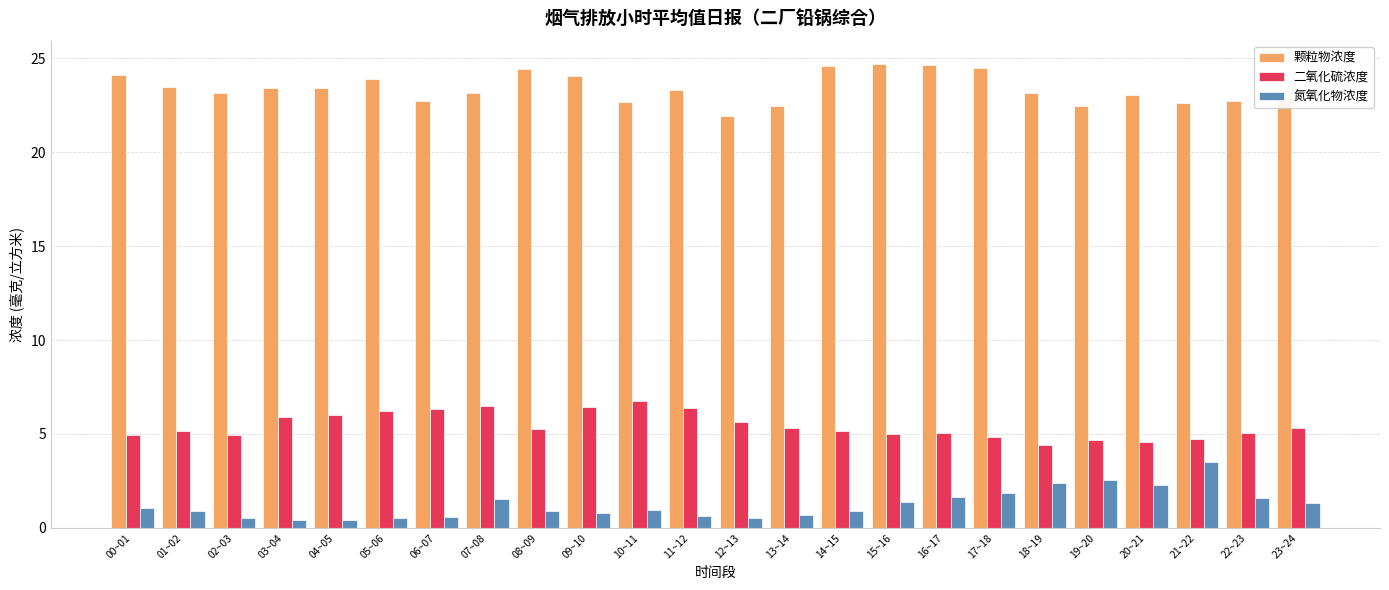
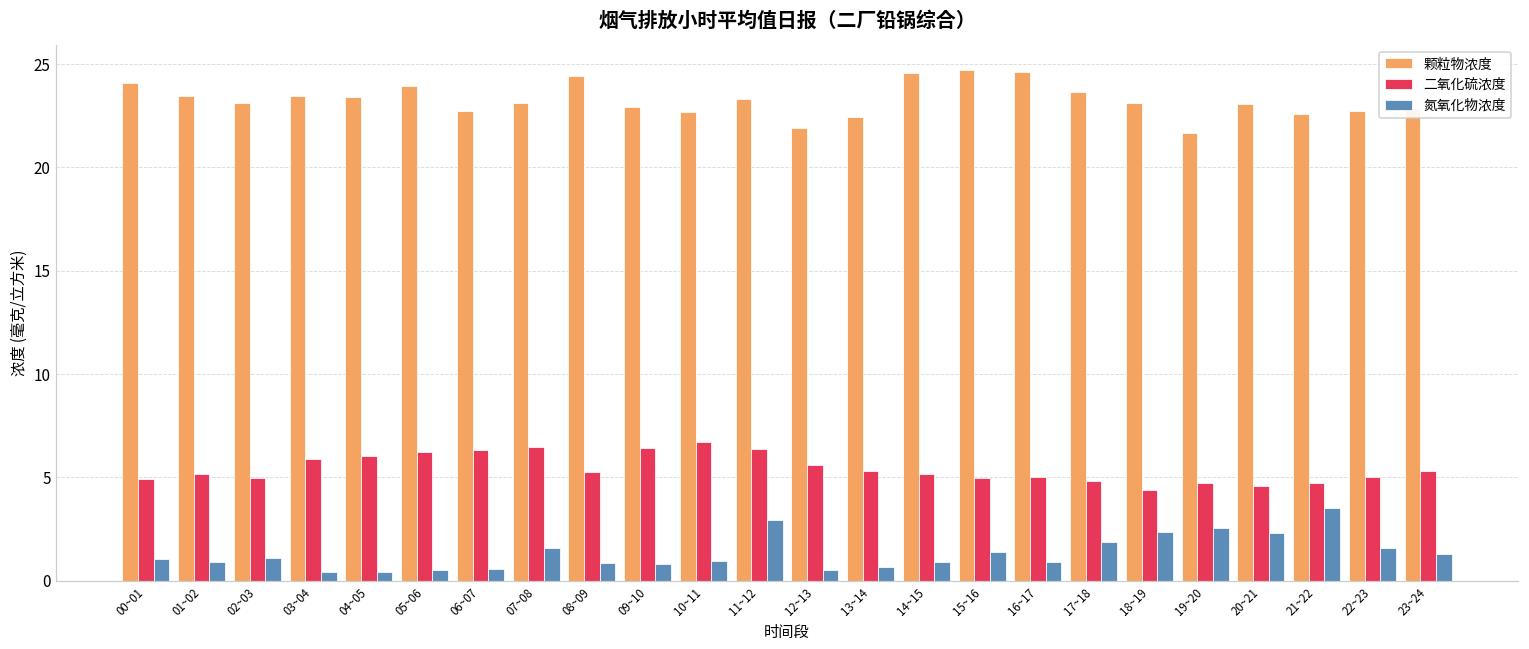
  {
    "颗粒物浓度": {
      "00~01": 24.1,
      "01~02": 23.5,
      "02~03": 23.1,
      "03~04": 23.4,
      "04~05": 23.4,
      "05~06": 23.9,
      "06~07": 22.7,
      "07~08": 23.1,
      "08~09": 24.4,
-     "09~10": 24.0,
+     "09~10": 22.9,
      "10~11": 22.7,
      "11~12": 23.3,
      "12~13": 21.9,
      "13~14": 22.5,
      "14~15": 24.6,
      "15~16": 24.7,
      "16~17": 24.6,
-     "17~18": 24.5,
+     "17~18": 23.6,
      "18~19": 23.1,
-     "19~20": 22.4,
+     "19~20": 21.7,
      "20~21": 23.1,
      "21~22": 22.6,
      "22~23": 22.7
    },
    "二氧化硫浓度": {
      "00~01": 4.9,
      "01~02": 5.2,
      "02~03": 5.0,
      "03~04": 5.9,
      "04~05": 6.0,
      "05~06": 6.2,
      "06~07": 6.3,
      "07~08": 6.5,
      "08~09": 5.2,
      "09~10": 6.4,
      "10~11": 6.7,
      "11~12": 6.4,
      "12~13": 5.6,
      "13~14": 5.3,
      "14~15": 5.2,
      "15~16": 5.0,
      "16~17": 5.0,
      "17~18": 4.8,
      "18~19": 4.4,
      "19~20": 4.7,
      "20~21": 4.6,
      "21~22": 4.8,
      "22~23": 5.0,
      "23~24": 5.3
    },
    "氮氧化物浓度": {
      "00~01": 1.0,
      "01~02": 0.9,
-     "02~03": 0.5,
+     "02~03": 1.1,
      "03~04": 0.4,
      "04~05": 0.4,
      "05~06": 0.5,
      "06~07": 0.6,
      "07~08": 1.6,
      "08~09": 0.9,
      "09~10": 0.8,
      "10~11": 1.0,
-     "11~12": 0.6,
+     "11~12": 2.9,
      "12~13": 0.5,
      "13~14": 0.7,
      "14~15": 0.9,
      "15~16": 1.4,
-     "16~17": 1.7,
+     "16~17": 0.9,
      "17~18": 1.9,
      "18~19": 2.4,
      "19~20": 2.6,
      "20~21": 2.3,
      "21~22": 3.5,
      "22~23": 1.6,
      "23~24": 1.3
    }
  }
